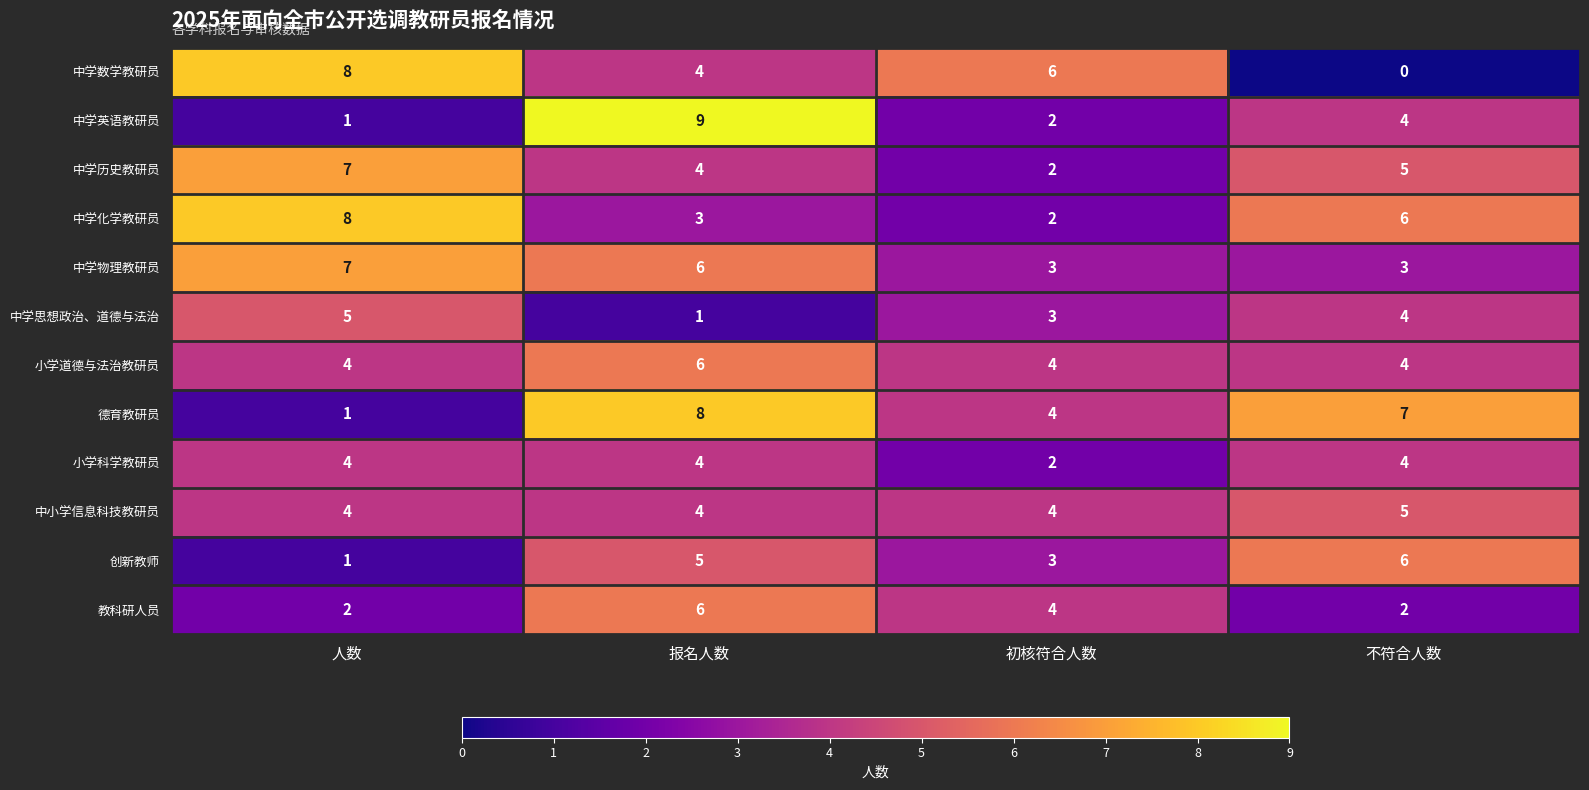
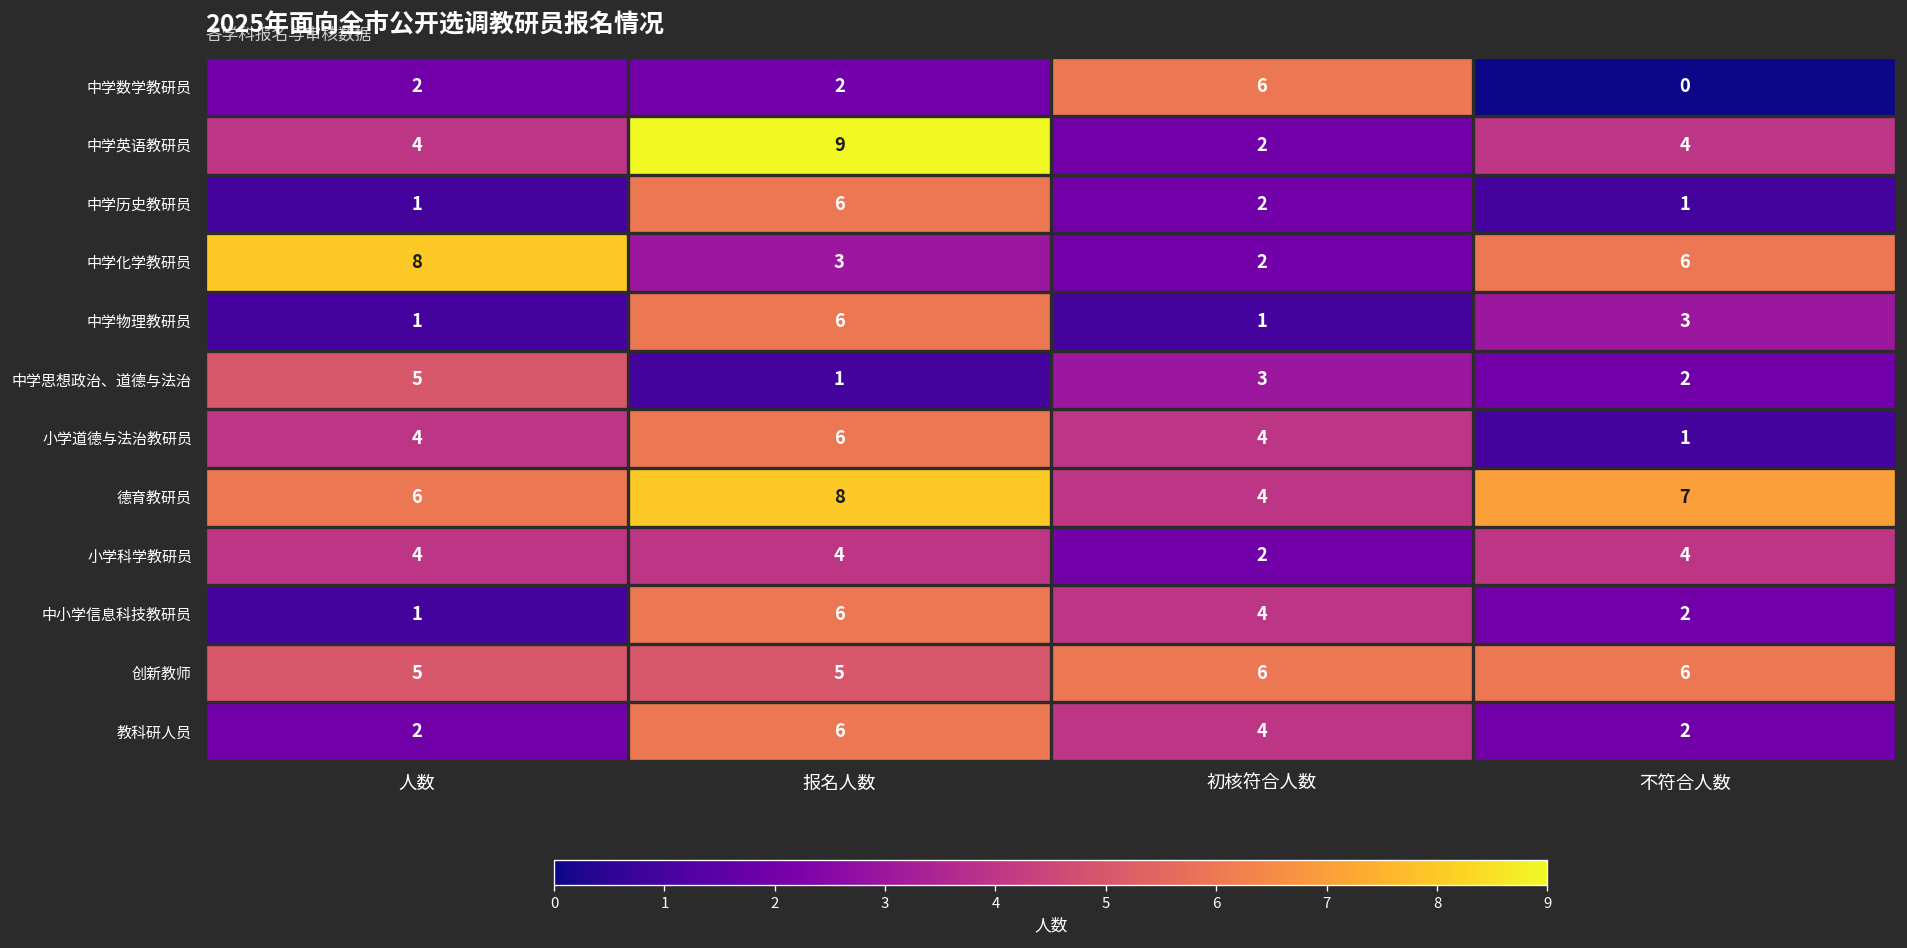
  {
    "中学数学教研员": {
-     "人数": 8,
-     "报名人数": 4,
+     "人数": 2,
+     "报名人数": 2,
      "初核符合人数": 6,
      "不符合人数": 0
    },
    "中学英语教研员": {
-     "人数": 1,
+     "人数": 4,
      "报名人数": 9,
      "初核符合人数": 2,
      "不符合人数": 4
    },
    "中学历史教研员": {
-     "人数": 7,
-     "报名人数": 4,
+     "人数": 1,
+     "报名人数": 6,
      "初核符合人数": 2,
-     "不符合人数": 5
+     "不符合人数": 1
    },
    "中学化学教研员": {
      "人数": 8,
      "报名人数": 3,
      "初核符合人数": 2,
      "不符合人数": 6
    },
    "中学物理教研员": {
-     "人数": 7,
+     "人数": 1,
      "报名人数": 6,
-     "初核符合人数": 3,
+     "初核符合人数": 1,
      "不符合人数": 3
    },
    "中学思想政治、道德与法治": {
      "人数": 5,
      "报名人数": 1,
      "初核符合人数": 3,
-     "不符合人数": 4
+     "不符合人数": 2
    },
    "小学道德与法治教研员": {
      "人数": 4,
      "报名人数": 6,
      "初核符合人数": 4,
-     "不符合人数": 4
+     "不符合人数": 1
    },
    "德育教研员": {
-     "人数": 1,
+     "人数": 6,
      "报名人数": 8,
      "初核符合人数": 4,
      "不符合人数": 7
    },
    "小学科学教研员": {
      "人数": 4,
      "报名人数": 4,
      "初核符合人数": 2,
      "不符合人数": 4
    },
    "中小学信息科技教研员": {
-     "人数": 4,
-     "报名人数": 4,
+     "人数": 1,
+     "报名人数": 6,
      "初核符合人数": 4,
-     "不符合人数": 5
+     "不符合人数": 2
    },
    "创新教师": {
-     "人数": 1,
+     "人数": 5,
      "报名人数": 5,
-     "初核符合人数": 3,
+     "初核符合人数": 6,
      "不符合人数": 6
    },
    "教科研人员": {
      "人数": 2,
      "报名人数": 6,
      "初核符合人数": 4,
      "不符合人数": 2
    }
  }
